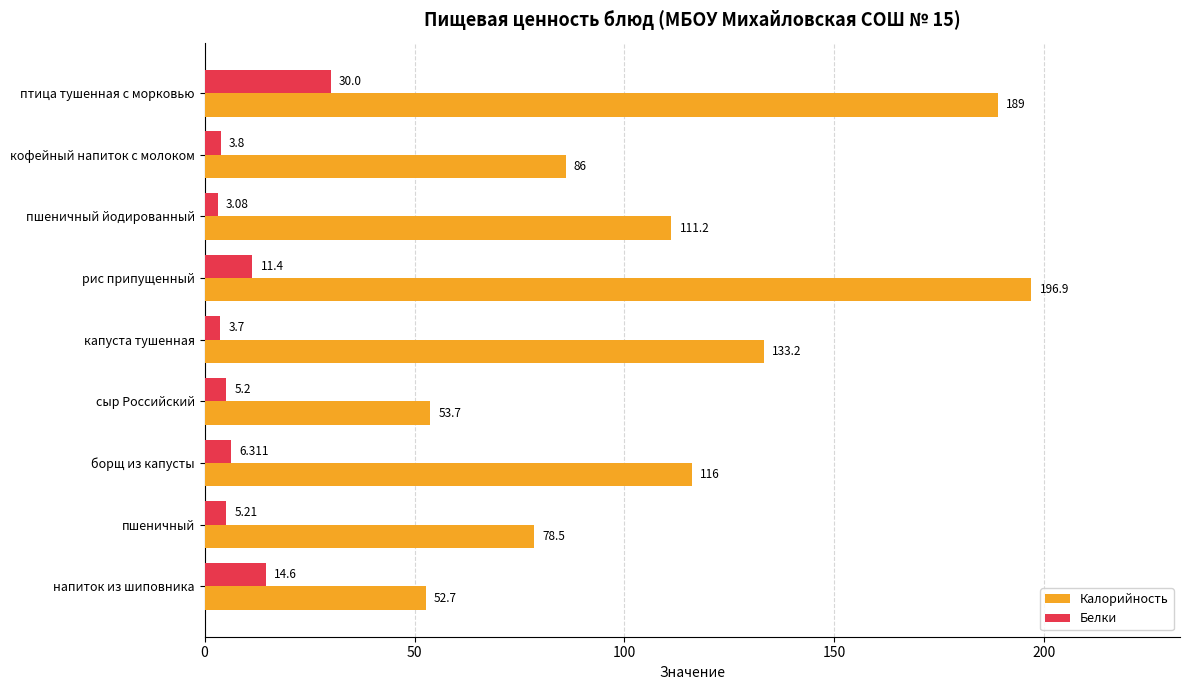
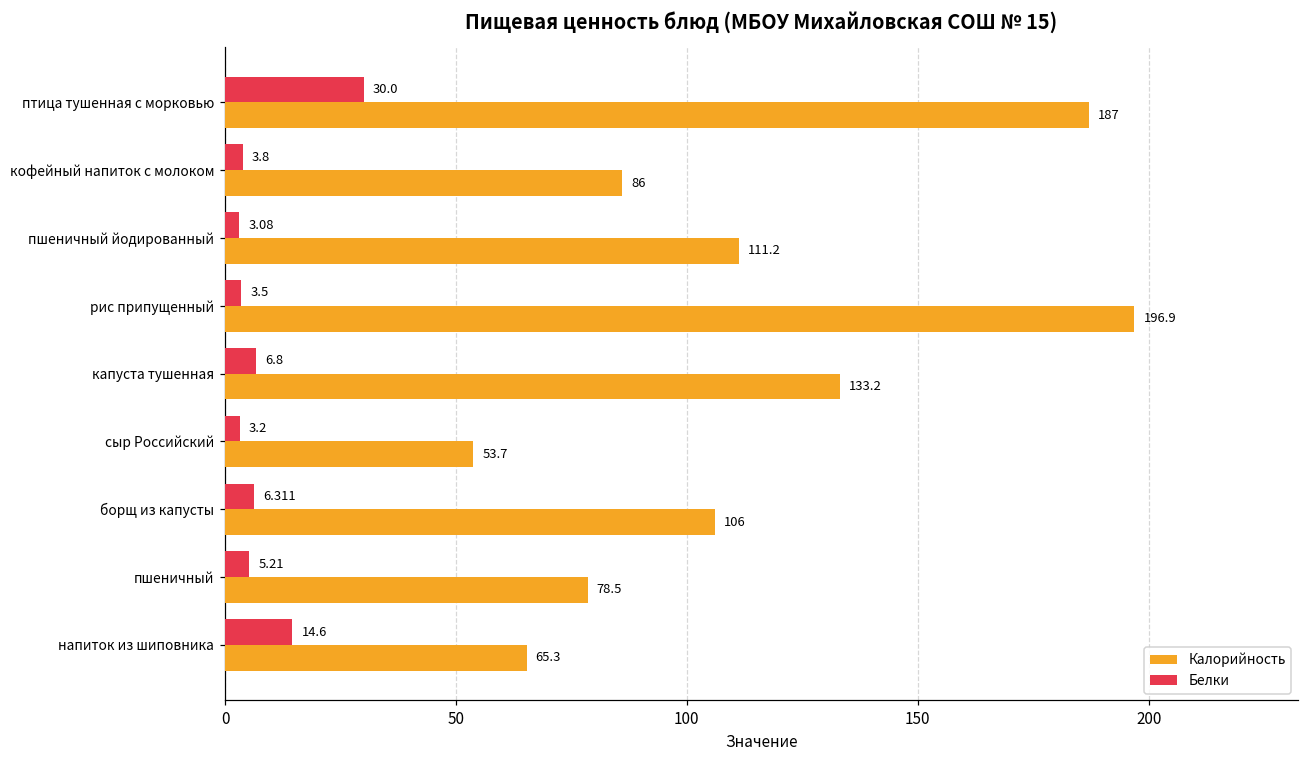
  {
    "Калорийность": {
-     "птица тушенная с морковью": 189,
+     "птица тушенная с морковью": 187,
      "кофейный напиток с молоком": 86,
      "пшеничный йодированный": 111.2,
      "рис припущенный": 196.9,
      "капуста тушенная": 133.2,
      "сыр Российский": 53.7,
-     "борщ из капусты": 116,
+     "борщ из капусты": 106,
      "пшеничный": 78.5,
-     "напиток из шиповника": 52.7
+     "напиток из шиповника": 65.3
    },
    "Белки": {
      "птица тушенная с морковью": 30.0,
      "кофейный напиток с молоком": 3.8,
      "пшеничный йодированный": 3.08,
-     "рис припущенный": 11.4,
-     "капуста тушенная": 3.7,
-     "сыр Российский": 5.2,
+     "рис припущенный": 3.5,
+     "капуста тушенная": 6.8,
+     "сыр Российский": 3.2,
      "борщ из капусты": 6.311,
      "пшеничный": 5.21,
      "напиток из шиповника": 14.6
    }
  }
